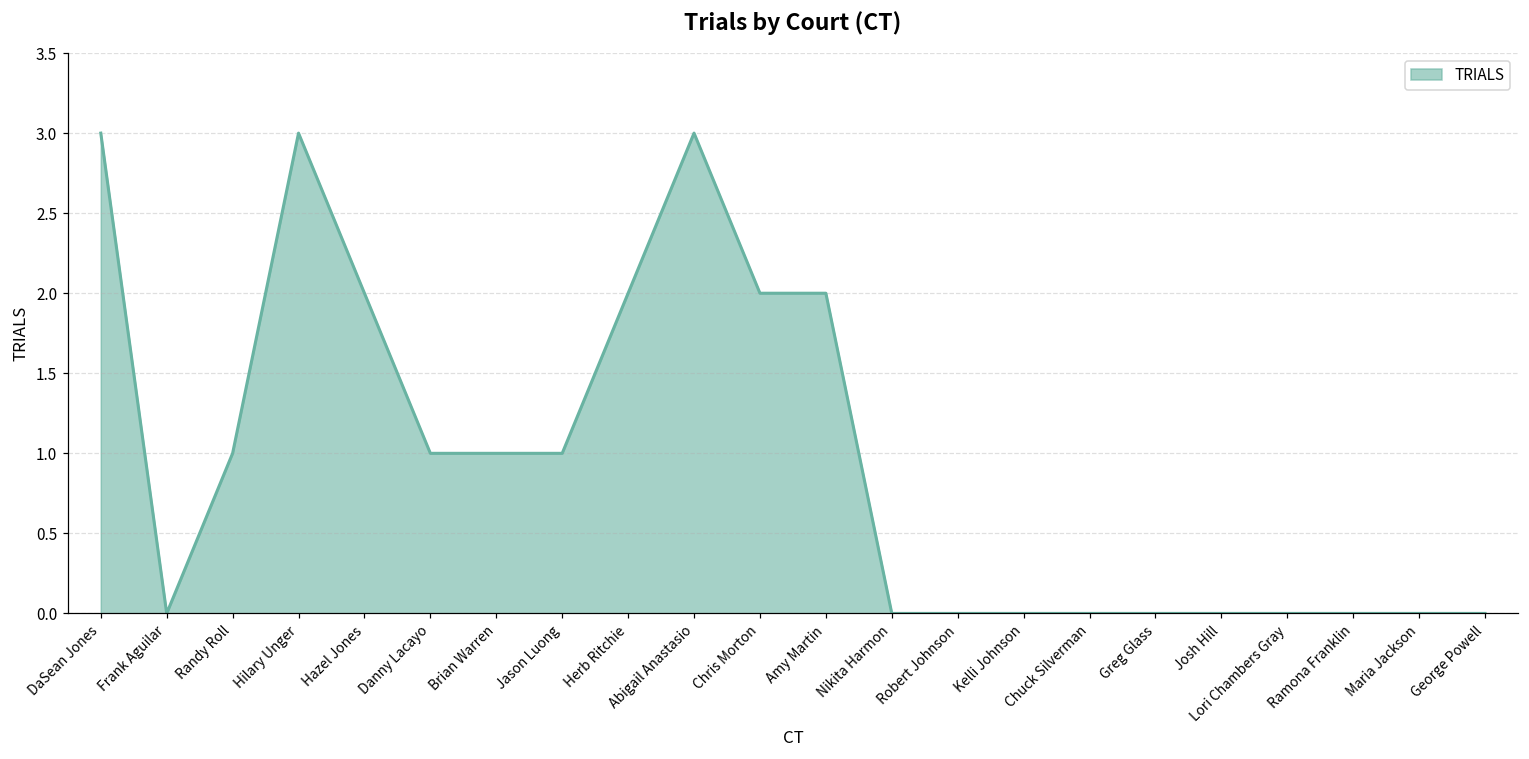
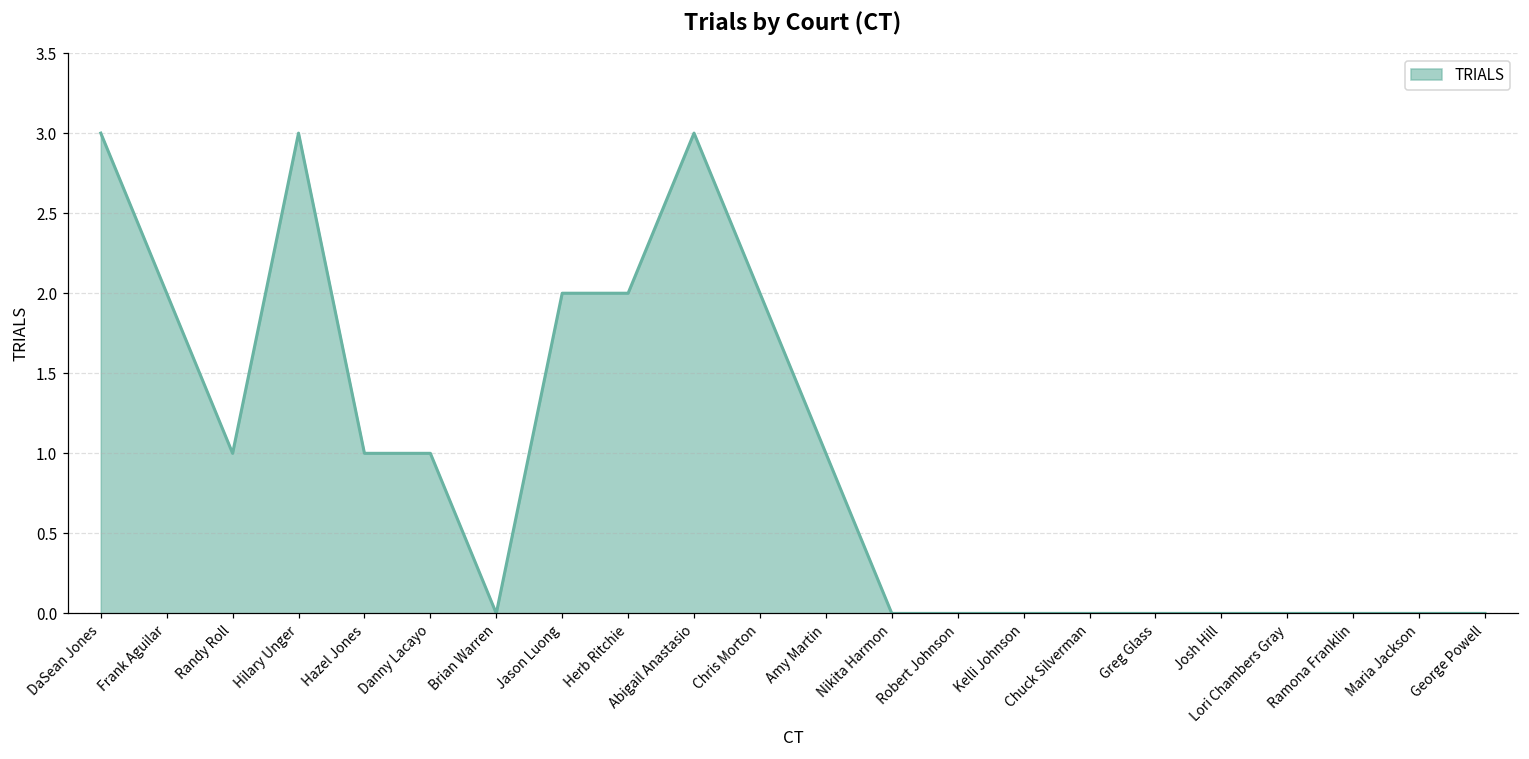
  {
    "DaSean Jones": 3,
-   "Frank Aguilar": 0,
+   "Frank Aguilar": 2,
    "Randy Roll": 1,
    "Hilary Unger": 3,
-   "Hazel Jones": 2,
+   "Hazel Jones": 1,
    "Danny Lacayo": 1,
-   "Brian Warren": 1,
-   "Jason Luong": 1,
+   "Brian Warren": 0,
+   "Jason Luong": 2,
    "Herb Ritchie": 2,
    "Abigail Anastasio": 3,
    "Chris Morton": 2,
-   "Amy Martin": 2,
+   "Amy Martin": 1,
    "Nikita Harmon": 0,
    "Robert Johnson": 0,
    "Kelli Johnson": 0,
    "Chuck Silverman": 0,
    "Greg Glass": 0,
    "Josh Hill": 0,
    "Lori Chambers Gray": 0,
    "Ramona Franklin": 0,
    "Maria Jackson": 0,
    "George Powell": 0
  }
